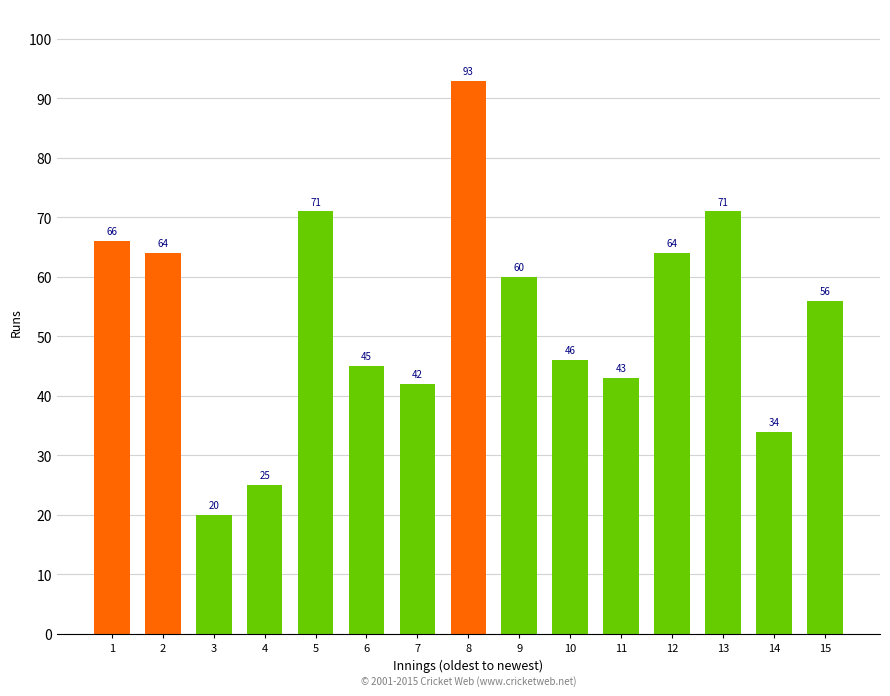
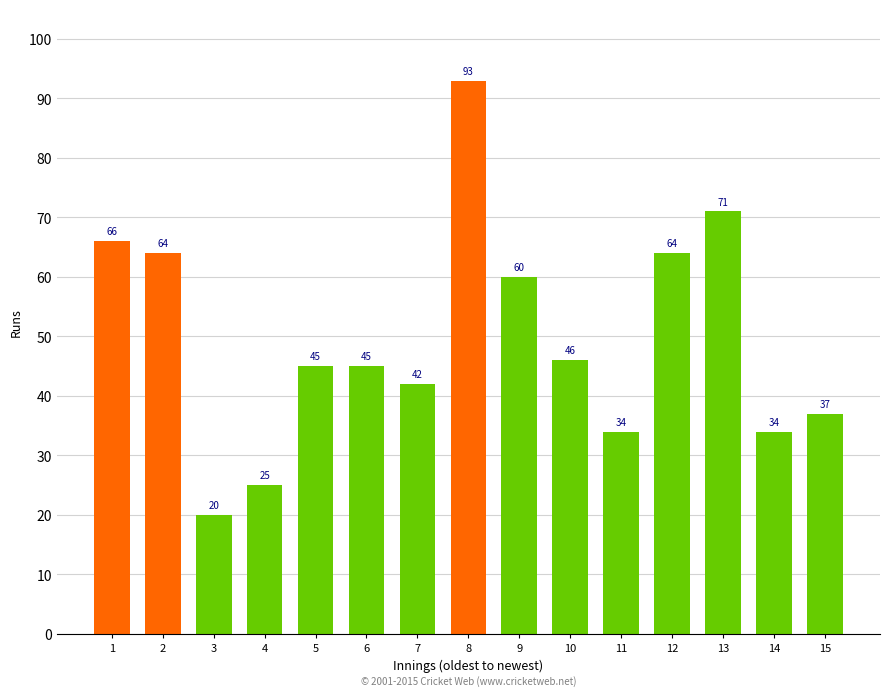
  {
    "1": 66,
    "2": 64,
    "3": 20,
    "4": 25,
-   "5": 71,
+   "5": 45,
    "6": 45,
    "7": 42,
    "8": 93,
    "9": 60,
    "10": 46,
-   "11": 43,
+   "11": 34,
    "12": 64,
    "13": 71,
    "14": 34,
-   "15": 56
+   "15": 37
  }
